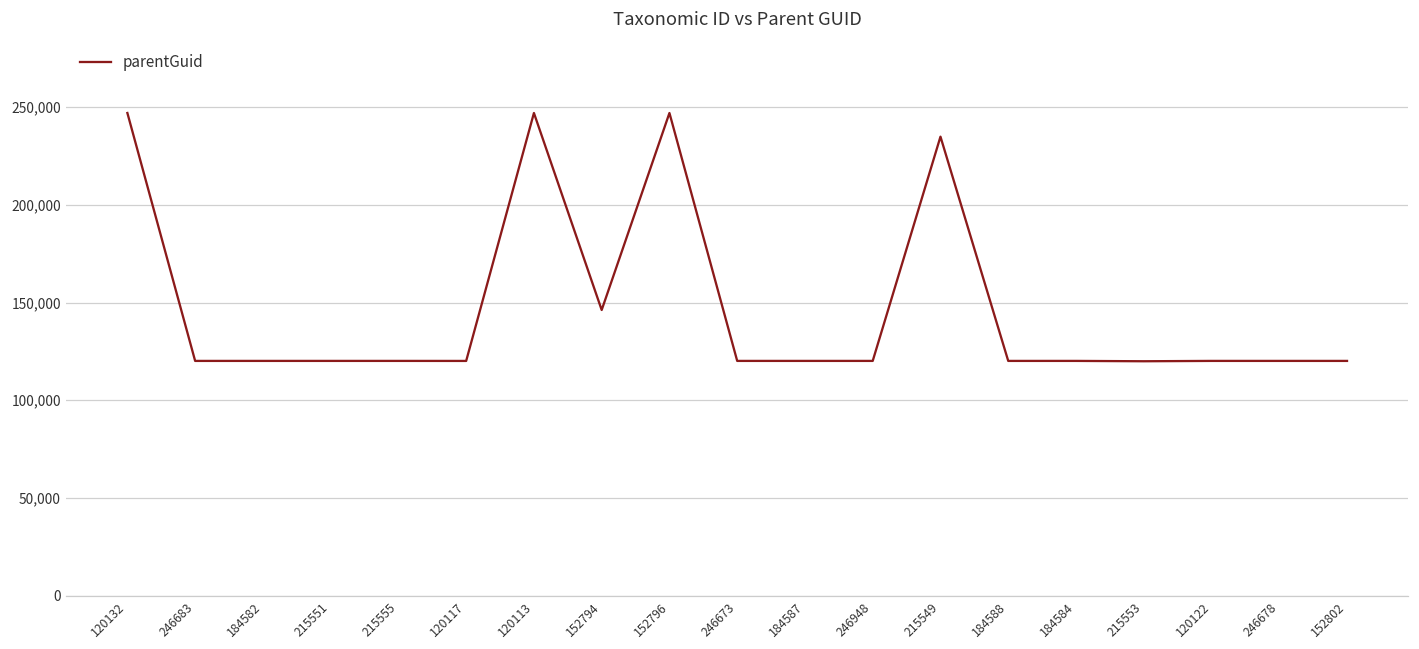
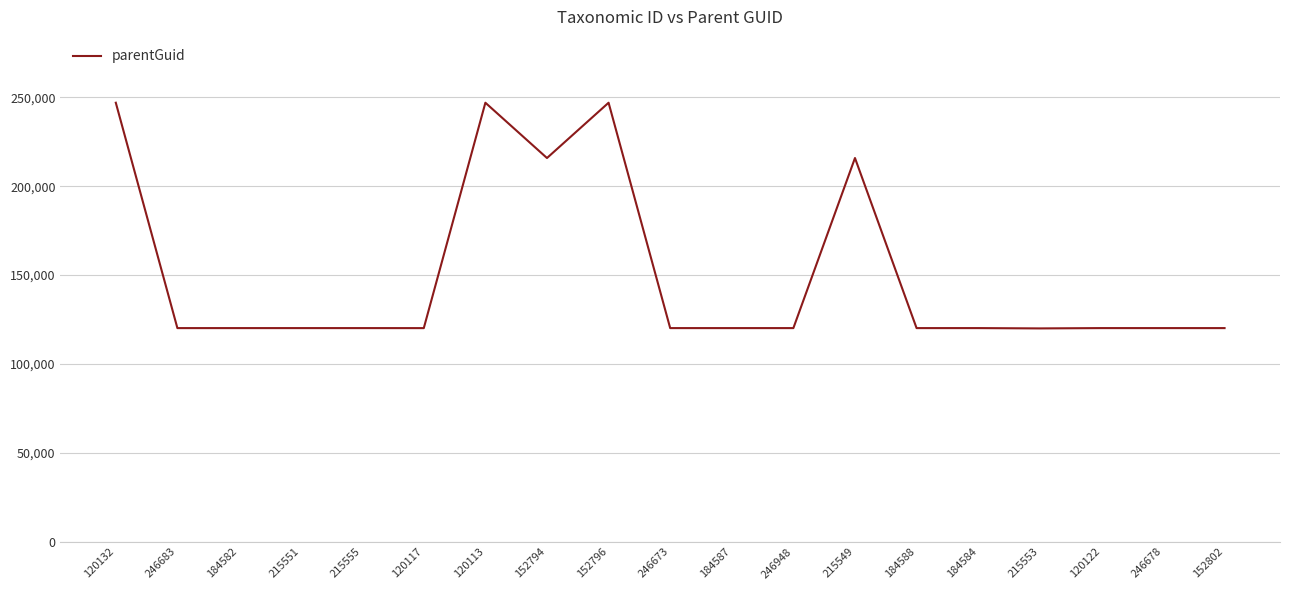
  {
    "120132": "247,000",
    "246683": "120,000",
    "184582": "120,000",
    "215551": "120,000",
    "215555": "120,000",
    "120117": "120,000",
    "120113": "247,000",
-   "152794": "146,000",
+   "152794": "216,000",
    "152796": "247,000",
    "246673": "120,000",
    "184587": "120,000",
    "246948": "120,000",
-   "215549": "235,000",
+   "215549": "216,000",
    "184588": "120,000",
    "184584": "120,000",
    "215553": "120,000",
    "120122": "120,000",
    "246678": "120,000",
    "152802": "120,000"
  }
